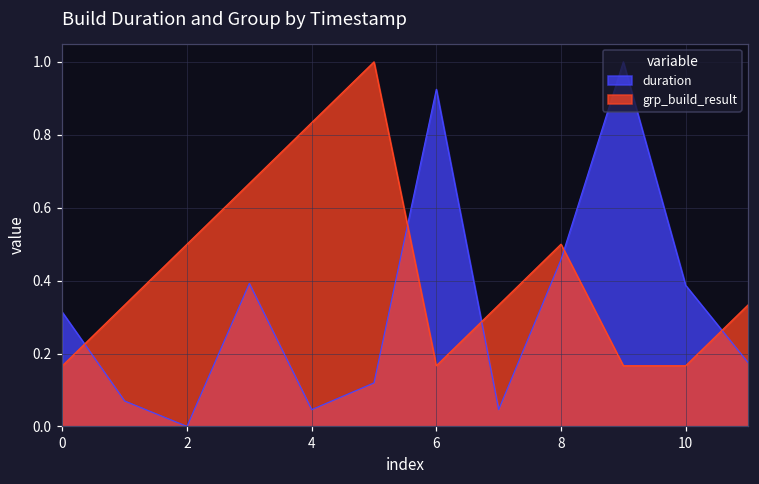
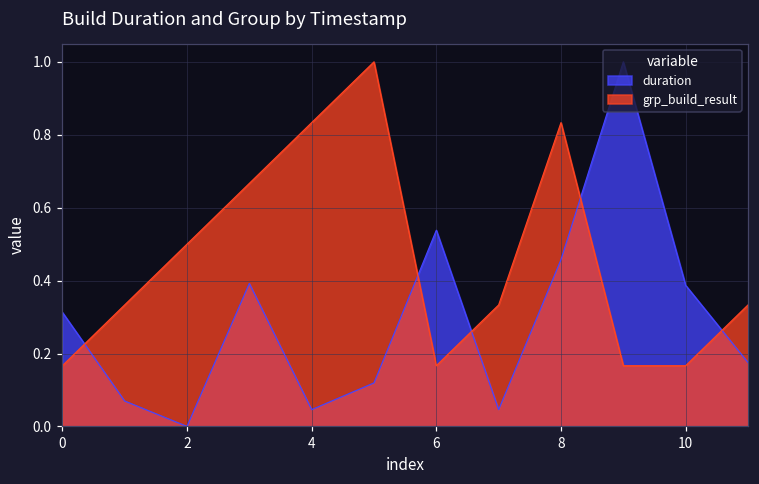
  {
    "duration": {
      "0": 0.31,
      "2": 0.00,
      "4": 0.05,
-     "6": 0.92,
+     "6": 0.54,
      "8": 0.46,
      "10": 0.39
    },
    "grp_build_result": {
      "0": 0.17,
      "2": 0.50,
      "4": 0.83,
      "6": 0.17,
-     "8": 0.50,
+     "8": 0.83,
      "10": 0.17
    }
  }
